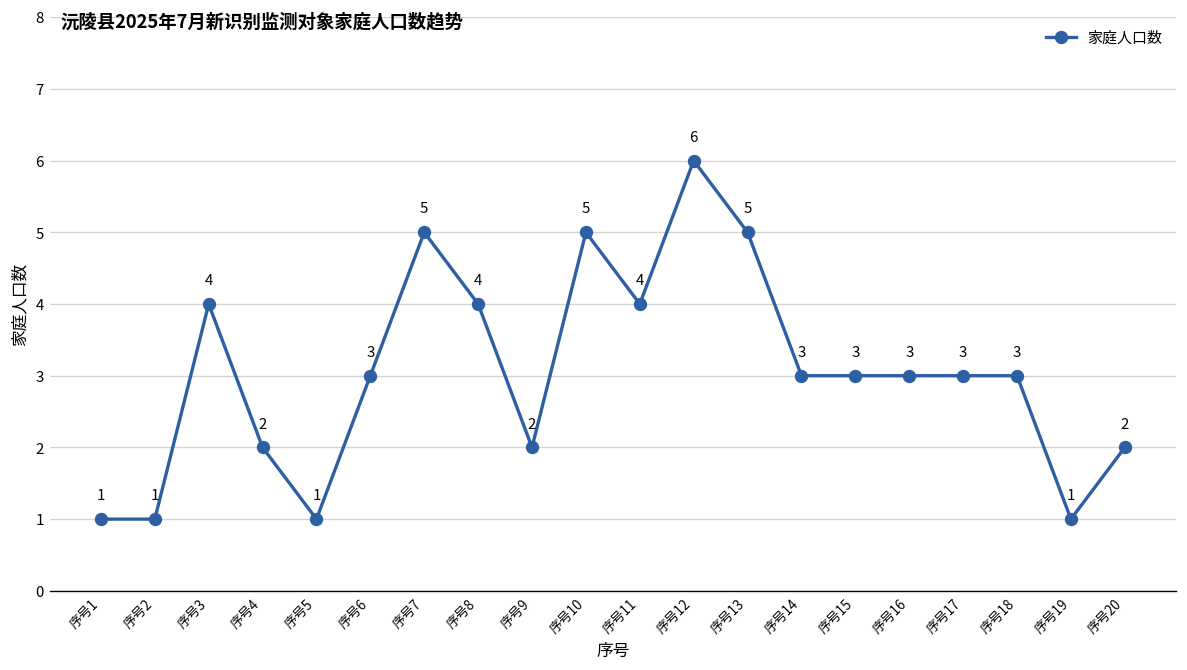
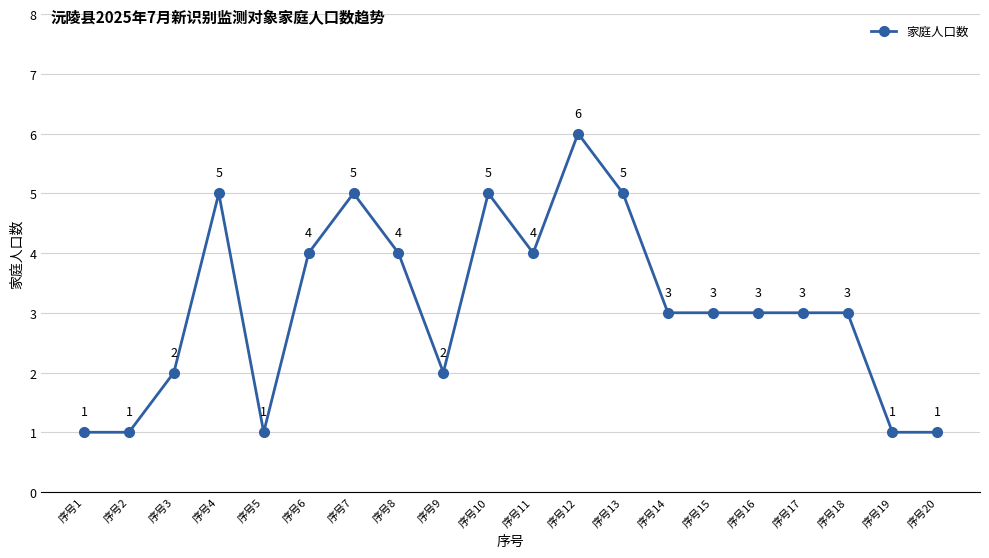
  {
    "序号1": 1,
    "序号2": 1,
-   "序号3": 4,
-   "序号4": 2,
+   "序号3": 2,
+   "序号4": 5,
    "序号5": 1,
-   "序号6": 3,
+   "序号6": 4,
    "序号7": 5,
    "序号8": 4,
    "序号9": 2,
    "序号10": 5,
    "序号11": 4,
    "序号12": 6,
    "序号13": 5,
    "序号14": 3,
    "序号15": 3,
    "序号16": 3,
    "序号17": 3,
    "序号18": 3,
    "序号19": 1,
-   "序号20": 2
+   "序号20": 1
  }
